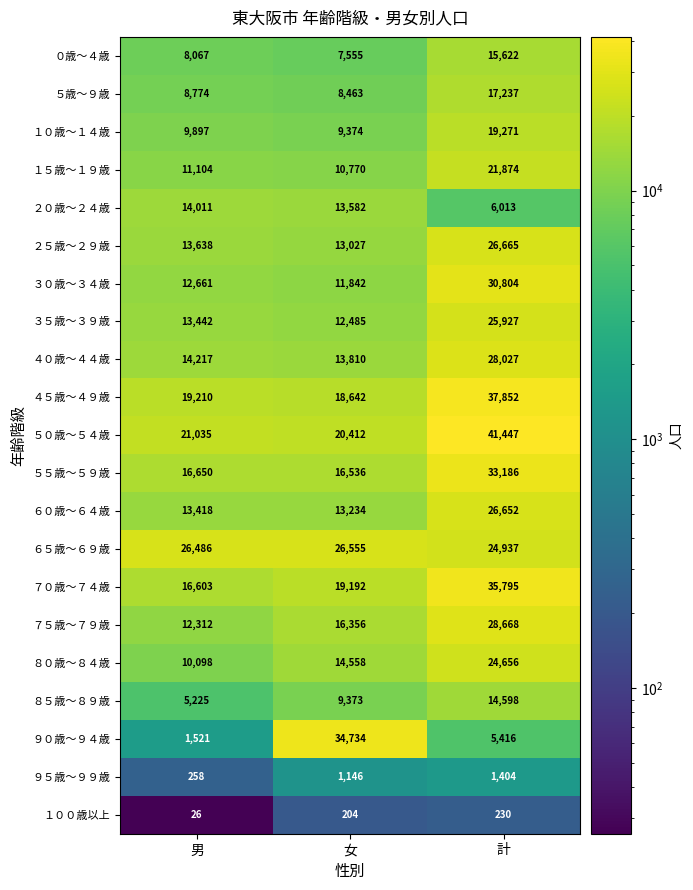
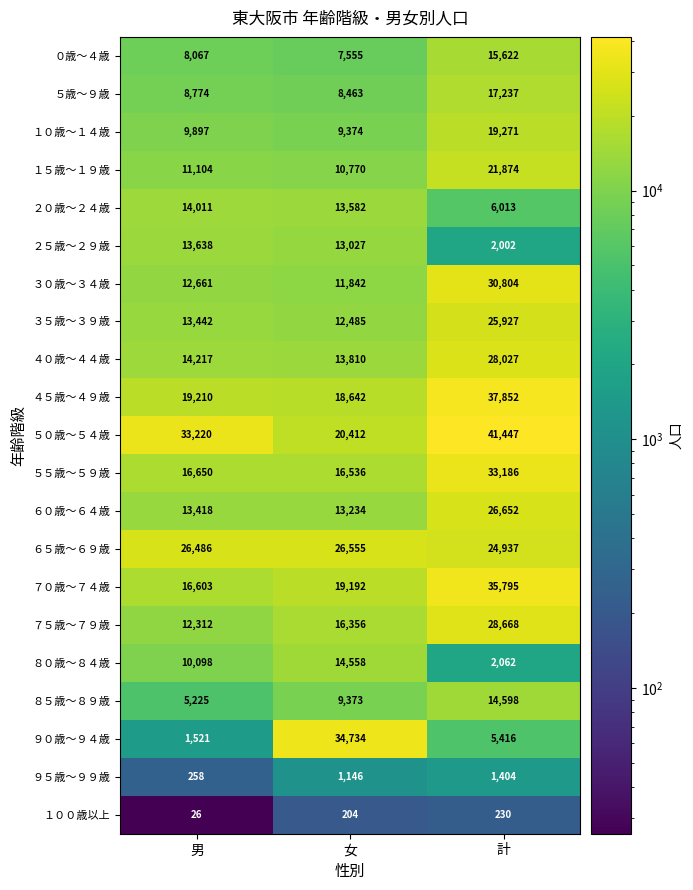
  {
    "０歳～４歳": {
      "男": "8,067",
      "女": "7,555",
      "計": "15,622"
    },
    "５歳～９歳": {
      "男": "8,774",
      "女": "8,463",
      "計": "17,237"
    },
    "１０歳～１４歳": {
      "男": "9,897",
      "女": "9,374",
      "計": "19,271"
    },
    "１５歳～１９歳": {
      "男": "11,104",
      "女": "10,770",
      "計": "21,874"
    },
    "２０歳～２４歳": {
      "男": "14,011",
      "女": "13,582",
      "計": "6,013"
    },
    "２５歳～２９歳": {
      "男": "13,638",
      "女": "13,027",
-     "計": "26,665"
+     "計": "2,002"
    },
    "３０歳～３４歳": {
      "男": "12,661",
      "女": "11,842",
      "計": "30,804"
    },
    "３５歳～３９歳": {
      "男": "13,442",
      "女": "12,485",
      "計": "25,927"
    },
    "４０歳～４４歳": {
      "男": "14,217",
      "女": "13,810",
      "計": "28,027"
    },
    "４５歳～４９歳": {
      "男": "19,210",
      "女": "18,642",
      "計": "37,852"
    },
    "５０歳～５４歳": {
-     "男": "21,035",
+     "男": "33,220",
      "女": "20,412",
      "計": "41,447"
    },
    "５５歳～５９歳": {
      "男": "16,650",
      "女": "16,536",
      "計": "33,186"
    },
    "６０歳～６４歳": {
      "男": "13,418",
      "女": "13,234",
      "計": "26,652"
    },
    "６５歳～６９歳": {
      "男": "26,486",
      "女": "26,555",
      "計": "24,937"
    },
    "７０歳～７４歳": {
      "男": "16,603",
      "女": "19,192",
      "計": "35,795"
    },
    "７５歳～７９歳": {
      "男": "12,312",
      "女": "16,356",
      "計": "28,668"
    },
    "８０歳～８４歳": {
      "男": "10,098",
      "女": "14,558",
-     "計": "24,656"
+     "計": "2,062"
    },
    "８５歳～８９歳": {
      "男": "5,225",
      "女": "9,373",
      "計": "14,598"
    },
    "９０歳～９４歳": {
      "男": "1,521",
      "女": "34,734",
      "計": "5,416"
    },
    "９５歳～９９歳": {
      "男": "258",
      "女": "1,146",
      "計": "1,404"
    },
    "１００歳以上": {
      "男": "26",
      "女": "204",
      "計": "230"
    }
  }
